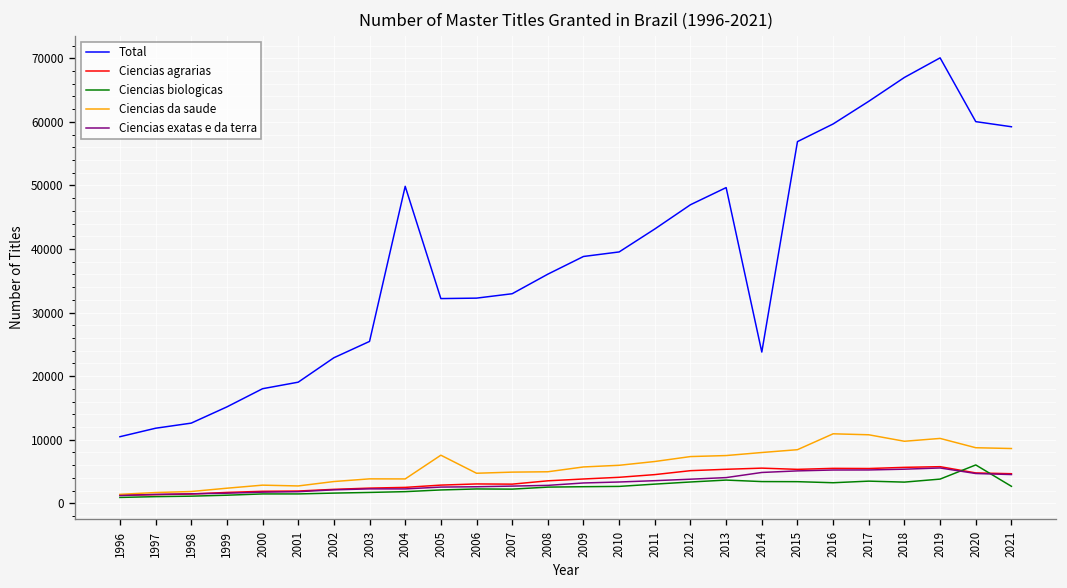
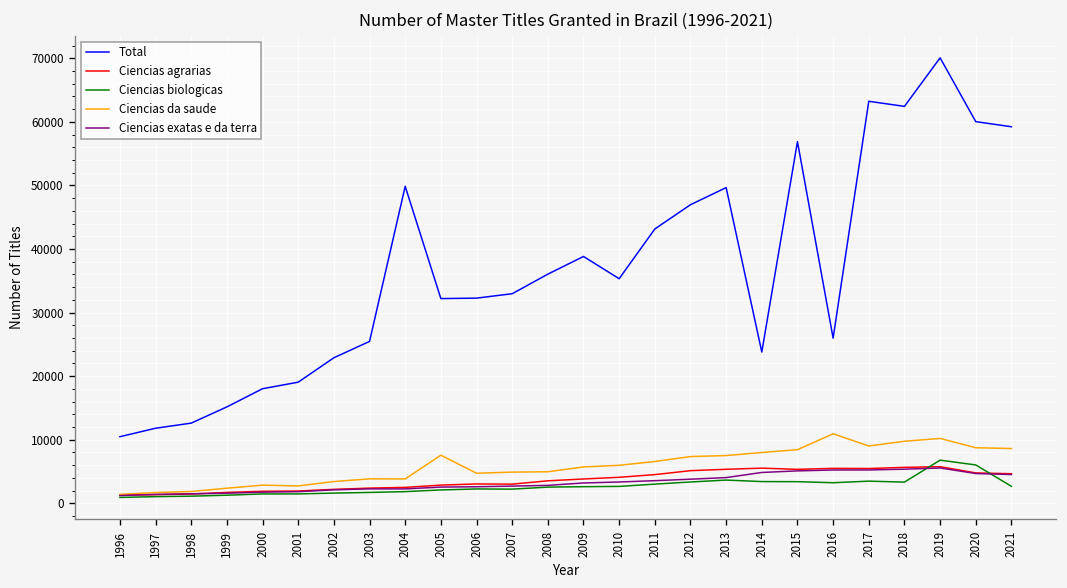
  {
    "Total": {
      "1996": 10000,
      "1997": 12000,
      "1998": 13000,
      "1999": 15000,
      "2000": 18000,
      "2001": 19000,
      "2002": 23000,
      "2003": 25000,
      "2004": 50000,
      "2005": 32000,
      "2006": 32000,
      "2007": 33000,
      "2008": 36000,
      "2009": 39000,
-     "2010": 40000,
+     "2010": 35000,
      "2011": 43000,
      "2012": 47000,
      "2013": 50000,
      "2014": 24000,
      "2015": 57000,
-     "2016": 60000,
+     "2016": 26000,
      "2017": 63000,
-     "2018": 67000,
+     "2018": 62000,
      "2019": 70000,
      "2020": 60000,
      "2021": 59000
    },
    "Ciencias agrarias": {
      "2008": 4000,
      "2009": 4000,
      "2010": 4000,
      "2011": 5000,
      "2012": 5000,
      "2013": 5000,
      "2014": 6000
    },
    "Ciencias biologicas": {
      "2002": 2000,
      "2003": 2000,
      "2009": 3000,
      "2010": 3000,
      "2011": 3000,
      "2014": 3000,
      "2015": 3000,
      "2016": 3000,
      "2017": 3000,
      "2018": 3000,
-     "2019": 4000,
+     "2019": 7000,
      "2020": 6000,
      "2021": 3000
    },
    "Ciencias da saude": {
      "1999": 2000,
      "2000": 3000,
      "2001": 3000,
      "2002": 3000,
      "2003": 4000,
      "2004": 4000,
      "2005": 8000,
      "2006": 5000,
      "2007": 5000,
      "2008": 5000,
      "2009": 6000,
      "2010": 6000,
      "2011": 7000,
      "2012": 7000,
      "2013": 8000,
      "2014": 8000,
      "2015": 8000,
      "2016": 11000,
-     "2017": 11000,
+     "2017": 9000,
      "2018": 10000,
      "2019": 10000,
      "2020": 9000,
      "2021": 9000
    },
    "Ciencias exatas e da terra": {
      "2009": 3000,
      "2010": 3000,
      "2011": 4000,
      "2014": 5000
    }
  }
